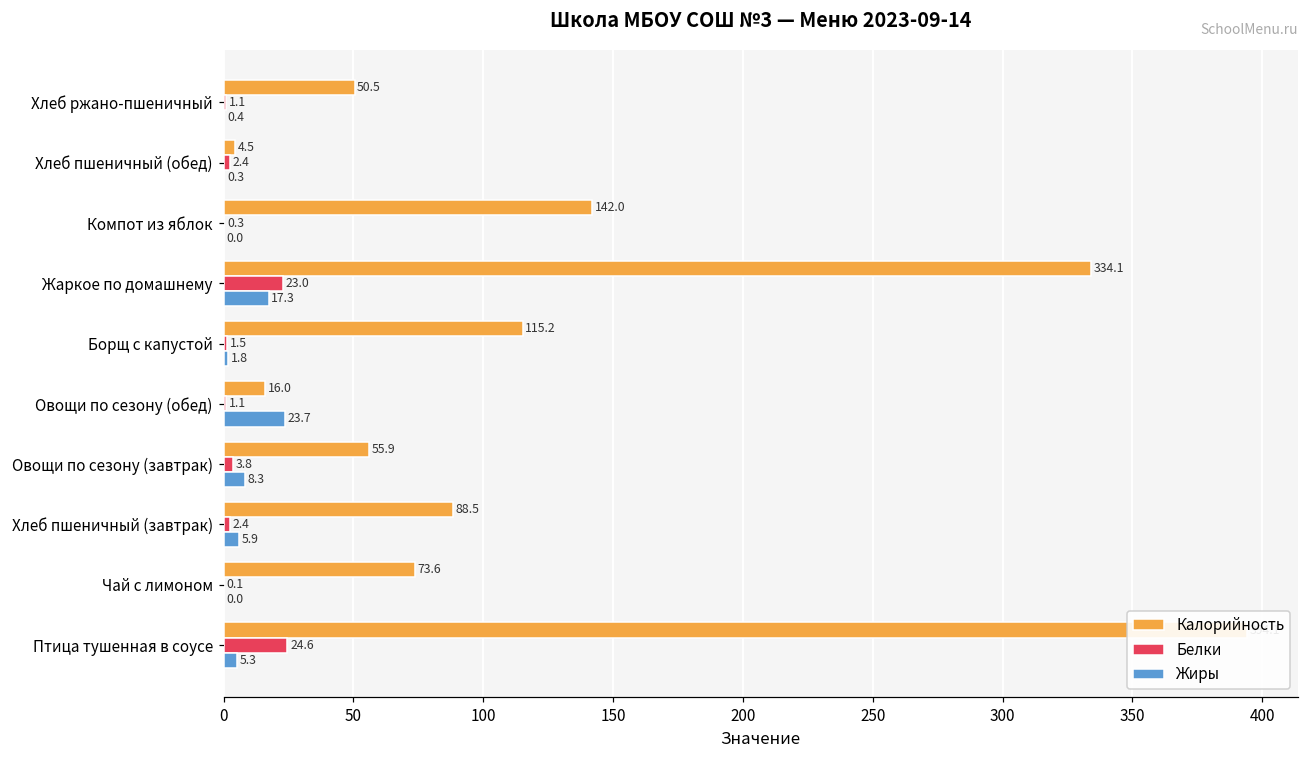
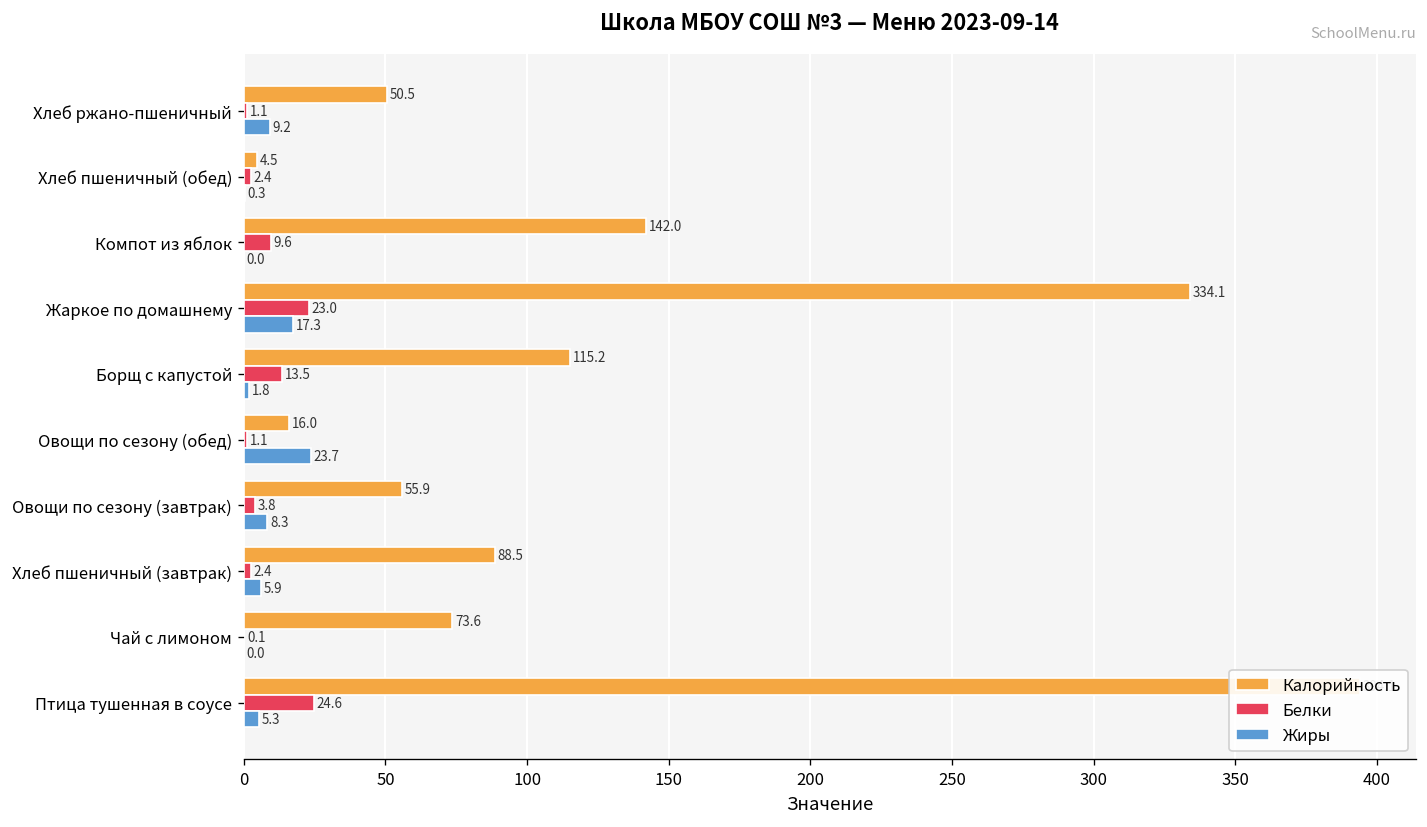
  {
    "Калорийность": {
      "Хлеб ржано-пшеничный": 50.5,
      "Хлеб пшеничный (обед)": 4.5,
      "Компот из яблок": 142.0,
      "Жаркое по домашнему": 334.1,
      "Борщ с капустой": 115.2,
      "Овощи по сезону (обед)": 16.0,
      "Овощи по сезону (завтрак)": 55.9,
      "Хлеб пшеничный (завтрак)": 88.5,
      "Чай с лимоном": 73.6
    },
    "Белки": {
      "Хлеб ржано-пшеничный": 1.1,
      "Хлеб пшеничный (обед)": 2.4,
-     "Компот из яблок": 0.3,
+     "Компот из яблок": 9.6,
      "Жаркое по домашнему": 23.0,
-     "Борщ с капустой": 1.5,
+     "Борщ с капустой": 13.5,
      "Овощи по сезону (обед)": 1.1,
      "Овощи по сезону (завтрак)": 3.8,
      "Хлеб пшеничный (завтрак)": 2.4,
      "Чай с лимоном": 0.1,
      "Птица тушенная в соусе": 24.6
    },
    "Жиры": {
-     "Хлеб ржано-пшеничный": 0.4,
+     "Хлеб ржано-пшеничный": 9.2,
      "Хлеб пшеничный (обед)": 0.3,
      "Компот из яблок": 0.0,
      "Жаркое по домашнему": 17.3,
      "Борщ с капустой": 1.8,
      "Овощи по сезону (обед)": 23.7,
      "Овощи по сезону (завтрак)": 8.3,
      "Хлеб пшеничный (завтрак)": 5.9,
      "Чай с лимоном": 0.0,
      "Птица тушенная в соусе": 5.3
    }
  }
